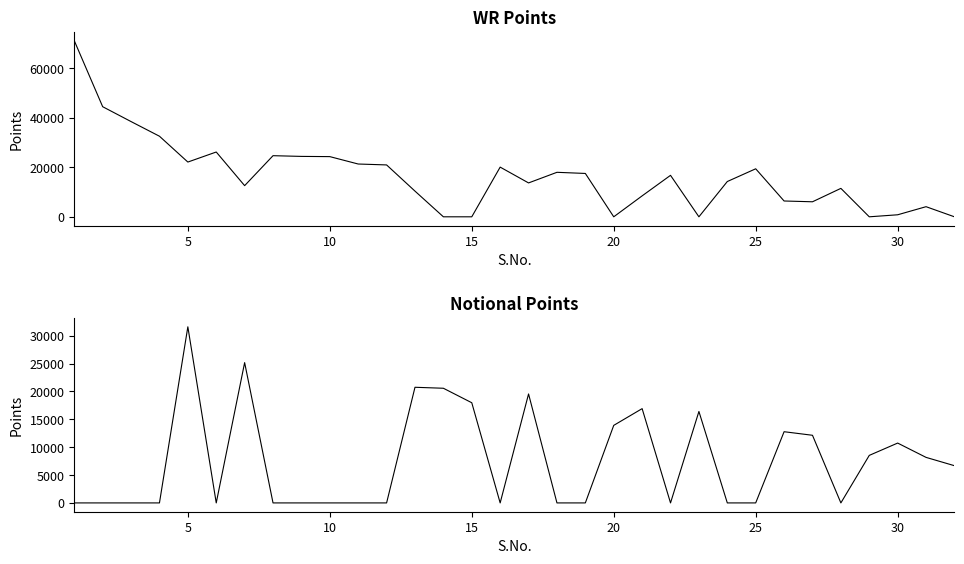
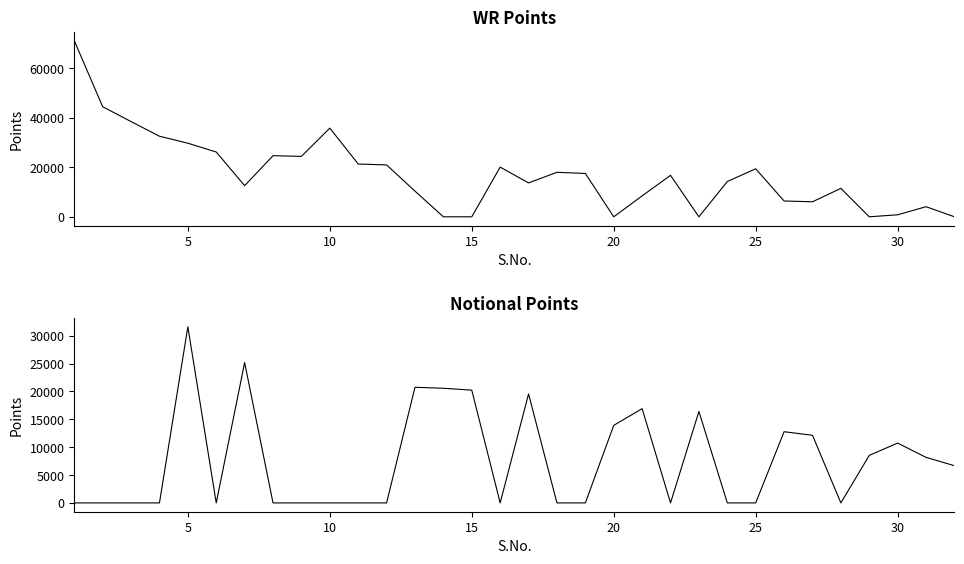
  {
    "WR Points": {
-     "5": 22000,
-     "10": 24000,
+     "5": 30000,
+     "10": 36000,
      "15": 0,
      "20": 0,
      "25": 19000,
      "30": 1000
    },
    "Notional Points": {
      "5": 32000,
      "10": 0,
-     "15": 18000,
+     "15": 20000,
      "20": 14000,
      "25": 0,
      "30": 11000
    }
  }
